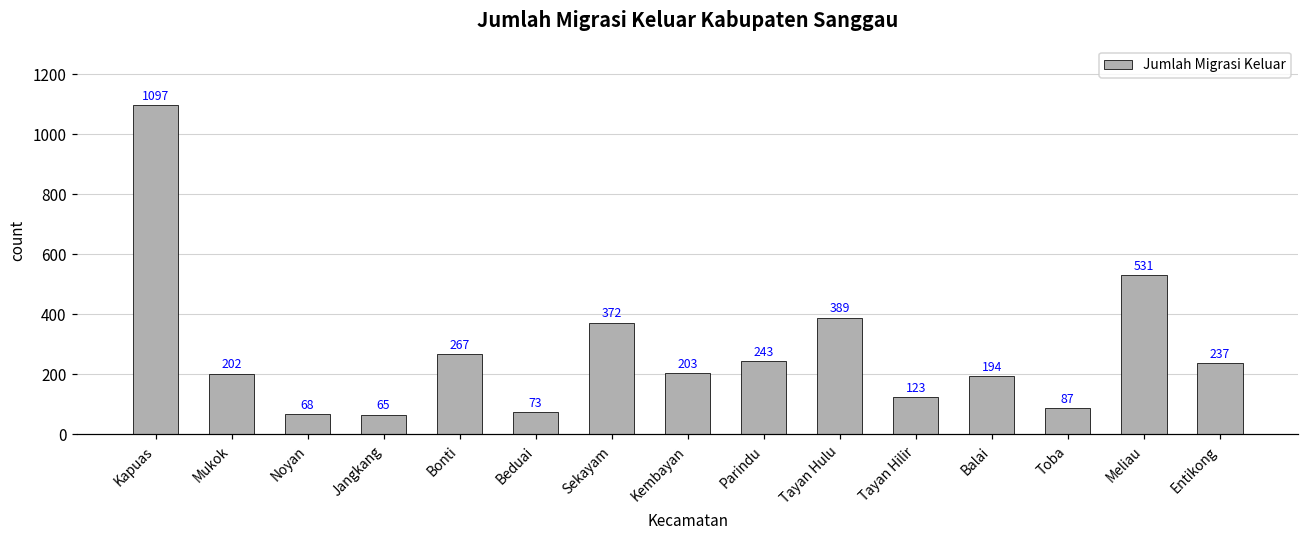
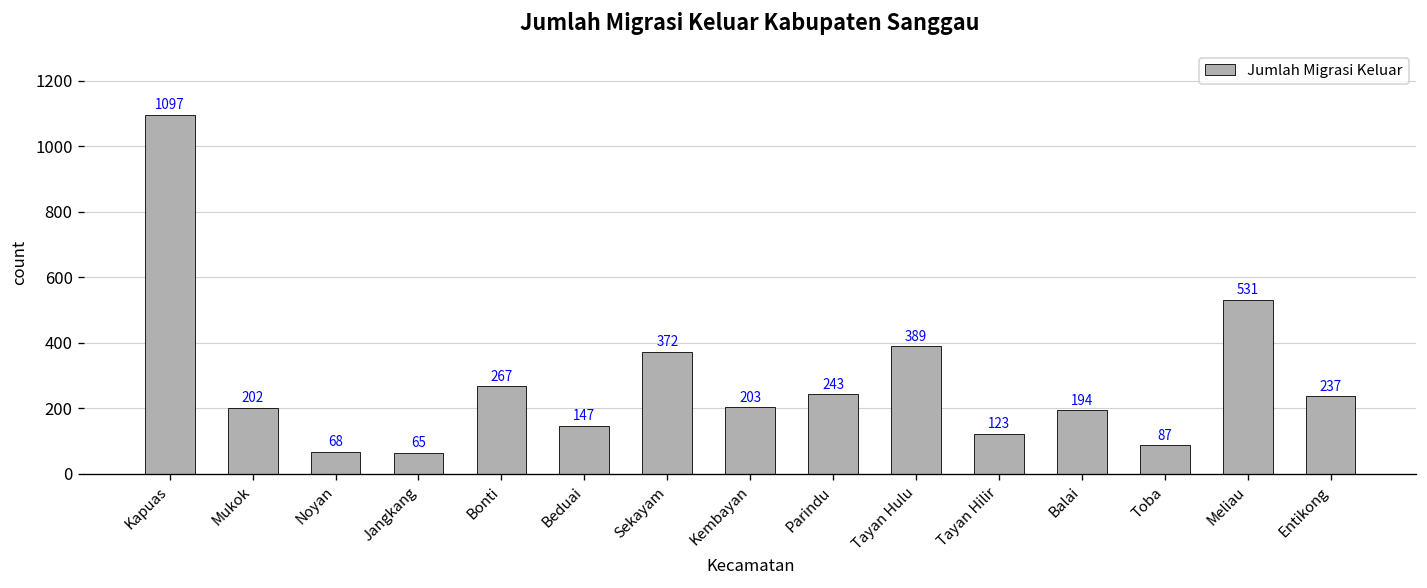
  {
    "Kapuas": 1097,
    "Mukok": 202,
    "Noyan": 68,
    "Jangkang": 65,
    "Bonti": 267,
-   "Beduai": 73,
+   "Beduai": 147,
    "Sekayam": 372,
    "Kembayan": 203,
    "Parindu": 243,
    "Tayan Hulu": 389,
    "Tayan Hilir": 123,
    "Balai": 194,
    "Toba": 87,
    "Meliau": 531,
    "Entikong": 237
  }
